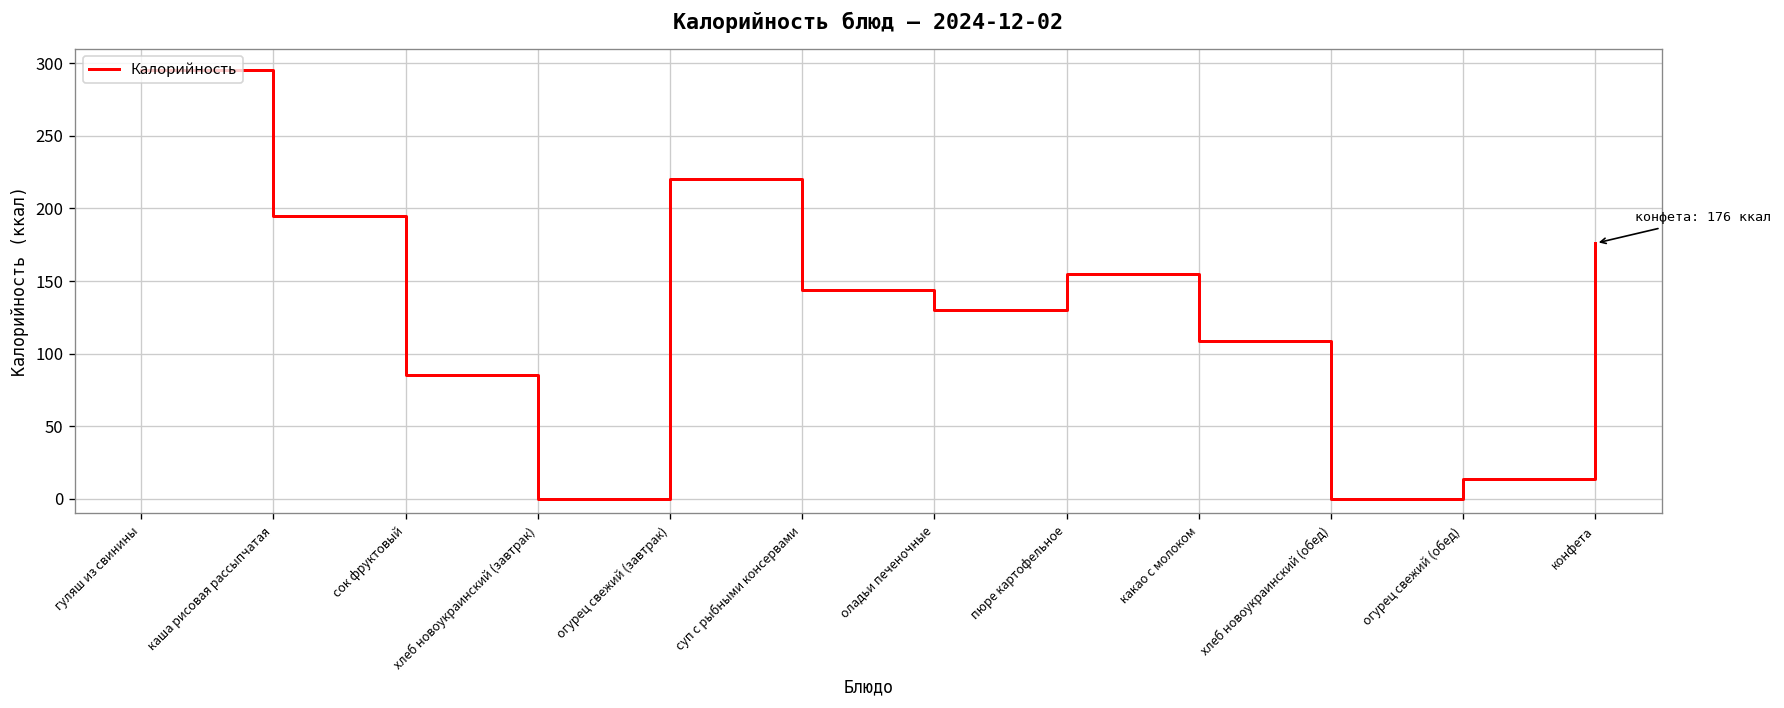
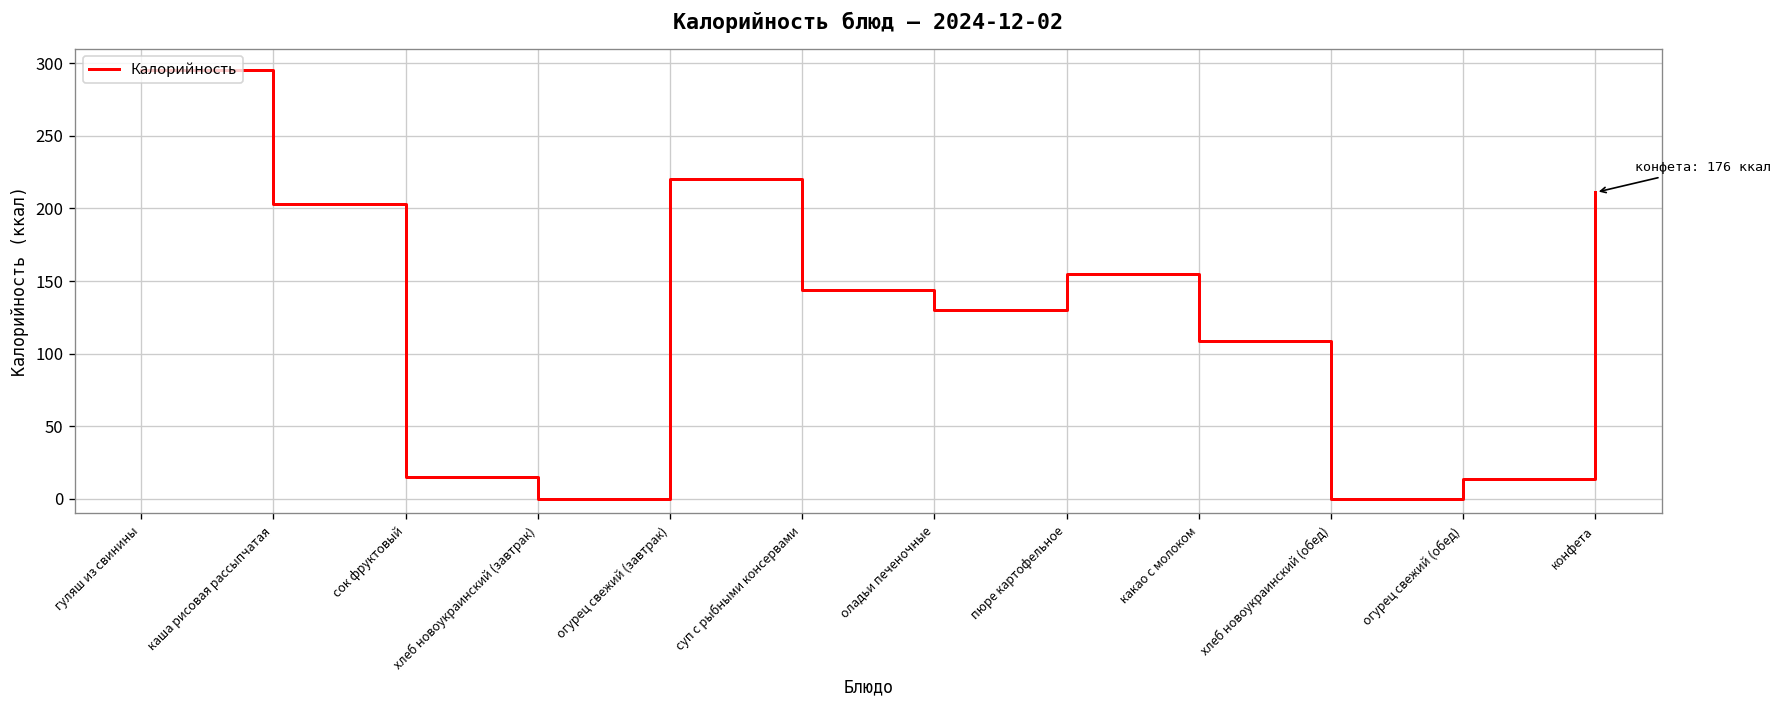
  {
-   "каша рисовая рассыпчатая": 195,
-   "сок фруктовый": 85,
+   "каша рисовая рассыпчатая": 203,
+   "сок фруктовый": 15,
    "хлеб новоукраинский (завтрак)": 0,
    "огурец свежий (завтрак)": 220,
    "суп с рыбными консервами": 144,
    "оладьи печеночные": 130,
    "пюре картофельное": 155,
    "какао с молоком": 109,
    "хлеб новоукраинский (обед)": 0,
    "огурец свежий (обед)": 14,
-   "конфета": 176
+   "конфета": 211
  }
